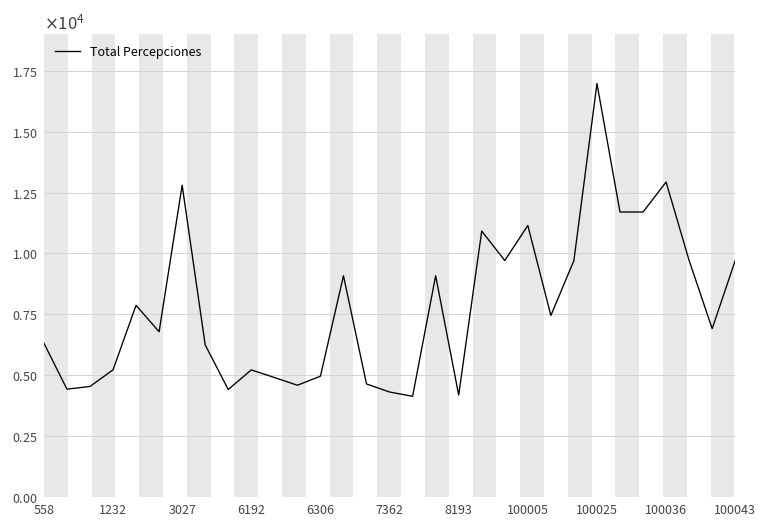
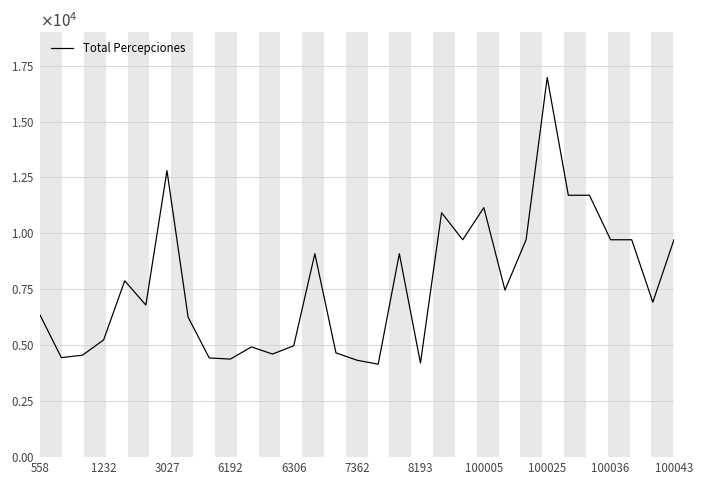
  {
    "558": 6300,
    "1232": 5200,
    "3027": 12800,
-   "6192": 5200,
+   "6192": 4400,
    "6306": 5000,
    "7362": 4300,
    "8193": 4200,
    "100005": 11100,
    "100025": 17000,
-   "100036": 12900,
+   "100036": 9700,
    "100043": 9700
  }
